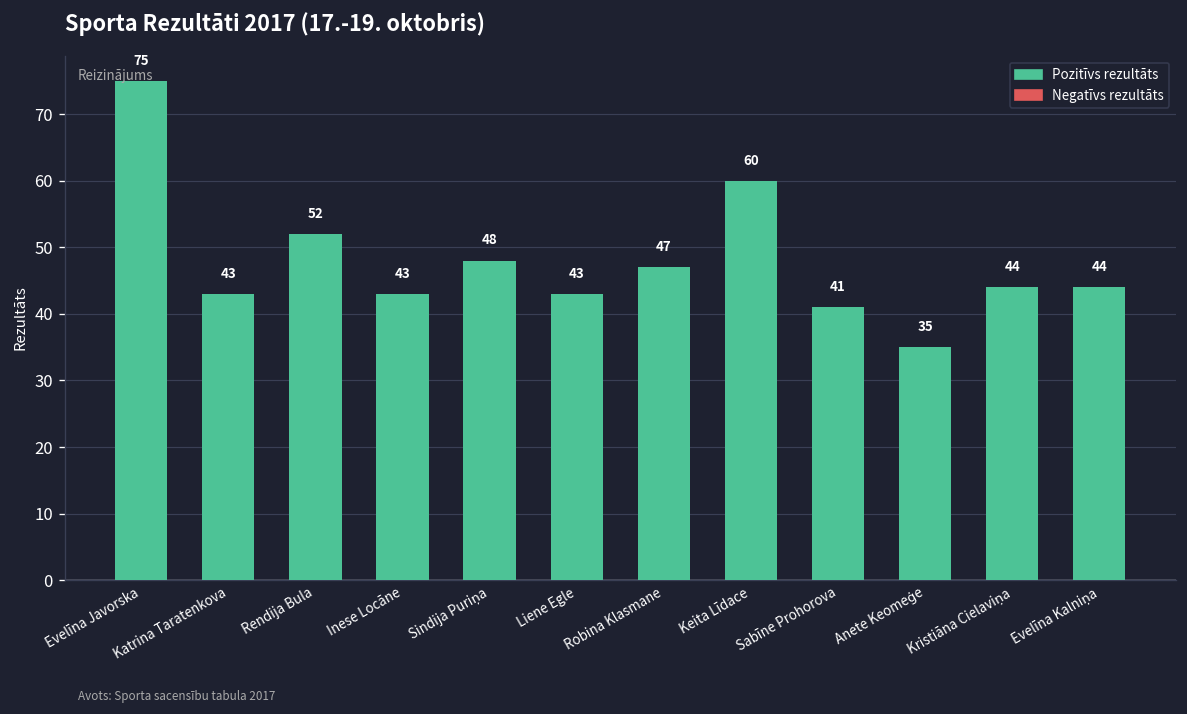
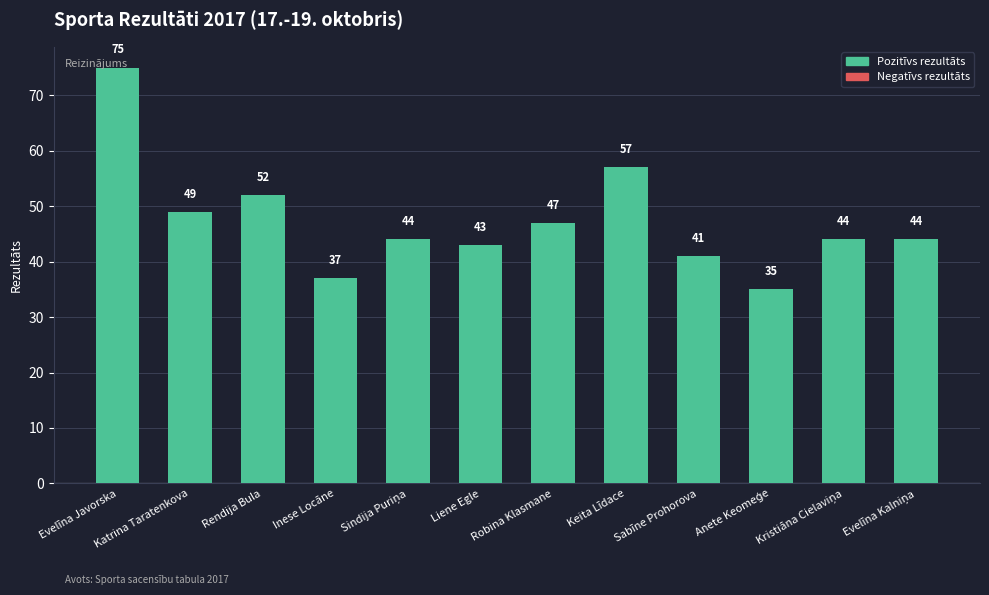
  {
    "Evelīna Javorska": 75,
-   "Katrina Taratenkova": 43,
+   "Katrina Taratenkova": 49,
    "Rendija Bula": 52,
-   "Inese Locāne": 43,
-   "Sindija Puriņa": 48,
+   "Inese Locāne": 37,
+   "Sindija Puriņa": 44,
    "Liene Egle": 43,
    "Robina Klasmane": 47,
-   "Keita Līdace": 60,
+   "Keita Līdace": 57,
    "Sabīne Prohorova": 41,
    "Anete Keomeģe": 35,
    "Kristiāna Cielaviņa": 44,
    "Evelīna Kalniņa": 44
  }
